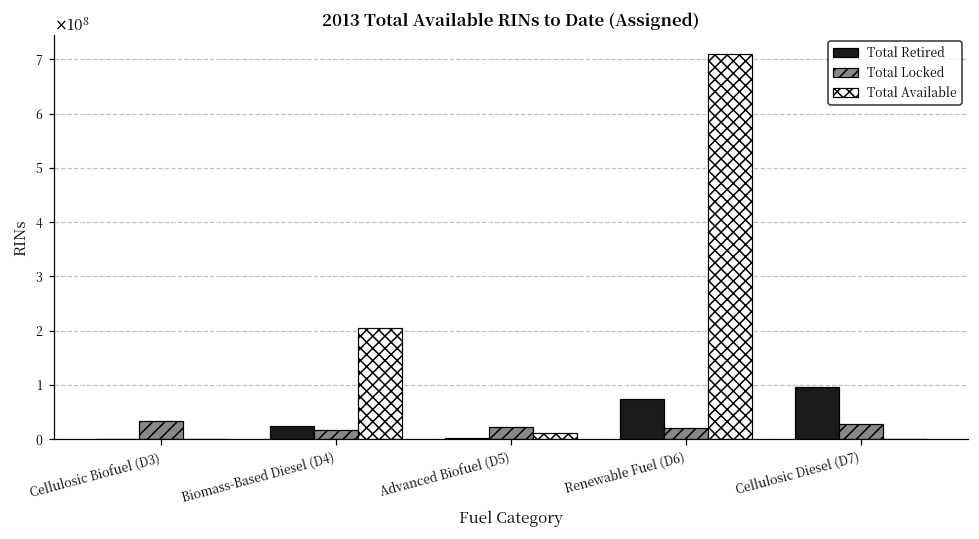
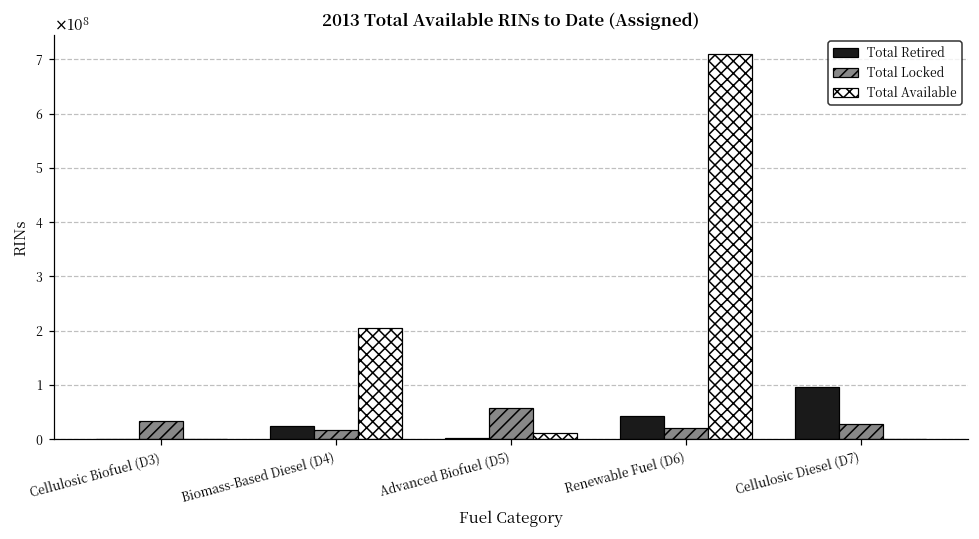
  {
    "Total Retired": {
      "Cellulosic Biofuel (D3)": 0,
      "Biomass-Based Diesel (D4)": 30000000,
-     "Renewable Fuel (D6)": 70000000,
+     "Renewable Fuel (D6)": 40000000,
      "Cellulosic Diesel (D7)": 100000000
    },
    "Total Locked": {
      "Cellulosic Biofuel (D3)": 30000000,
      "Biomass-Based Diesel (D4)": 20000000,
-     "Advanced Biofuel (D5)": 20000000,
+     "Advanced Biofuel (D5)": 60000000,
      "Renewable Fuel (D6)": 20000000,
      "Cellulosic Diesel (D7)": 30000000
    },
    "Total Available": {
      "Biomass-Based Diesel (D4)": 200000000,
      "Advanced Biofuel (D5)": 10000000,
      "Renewable Fuel (D6)": 710000000,
      "Cellulosic Diesel (D7)": 0
    }
  }
